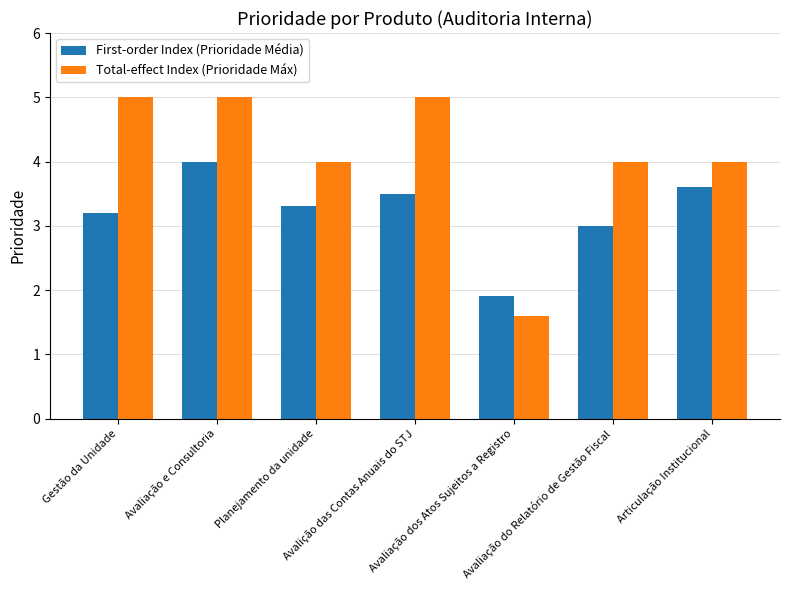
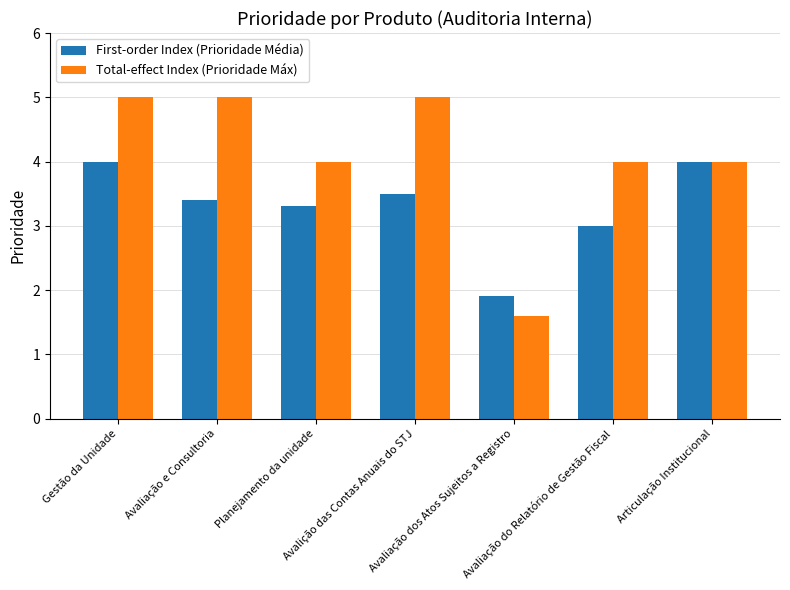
  {
    "First-order Index (Prioridade Média)": {
-     "Gestão da Unidade": 3.2,
-     "Avaliação e Consultoria": 4.0,
+     "Gestão da Unidade": 4.0,
+     "Avaliação e Consultoria": 3.4,
      "Planejamento da unidade": 3.3,
      "Avalição das Contas Anuais do STJ": 3.5,
      "Avaliação dos Atos Sujeitos a Registro": 1.9,
      "Avaliação do Relatório de Gestão Fiscal": 3.0,
-     "Articulação Institucional": 3.6
+     "Articulação Institucional": 4.0
    },
    "Total-effect Index (Prioridade Máx)": {
      "Gestão da Unidade": 5.0,
      "Avaliação e Consultoria": 5.0,
      "Planejamento da unidade": 4.0,
      "Avalição das Contas Anuais do STJ": 5.0,
      "Avaliação dos Atos Sujeitos a Registro": 1.6,
      "Avaliação do Relatório de Gestão Fiscal": 4.0,
      "Articulação Institucional": 4.0
    }
  }
